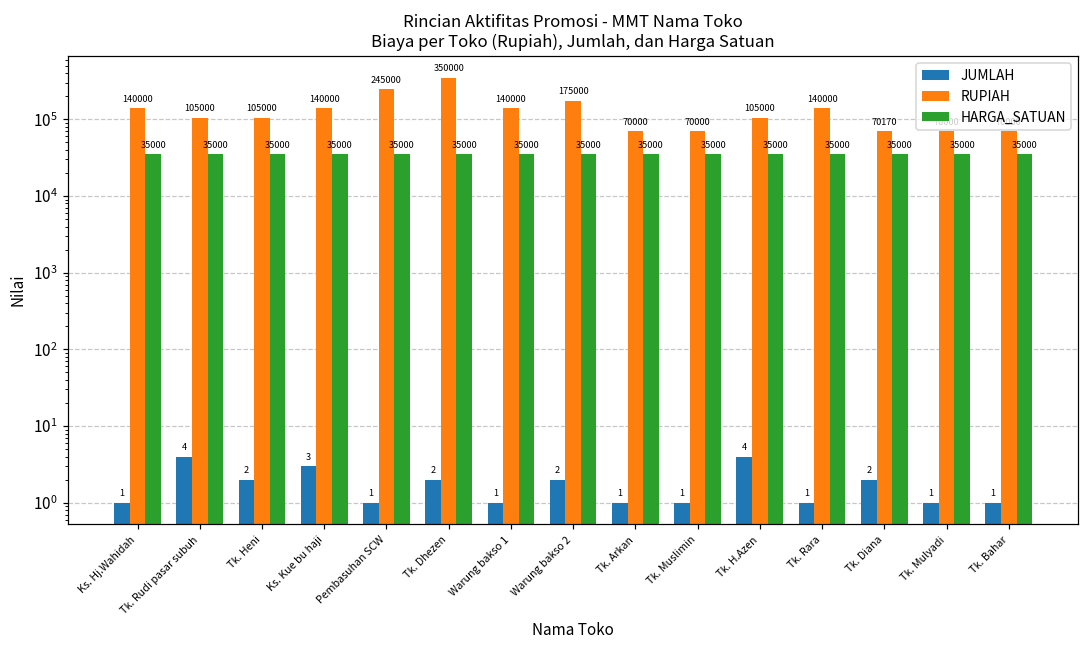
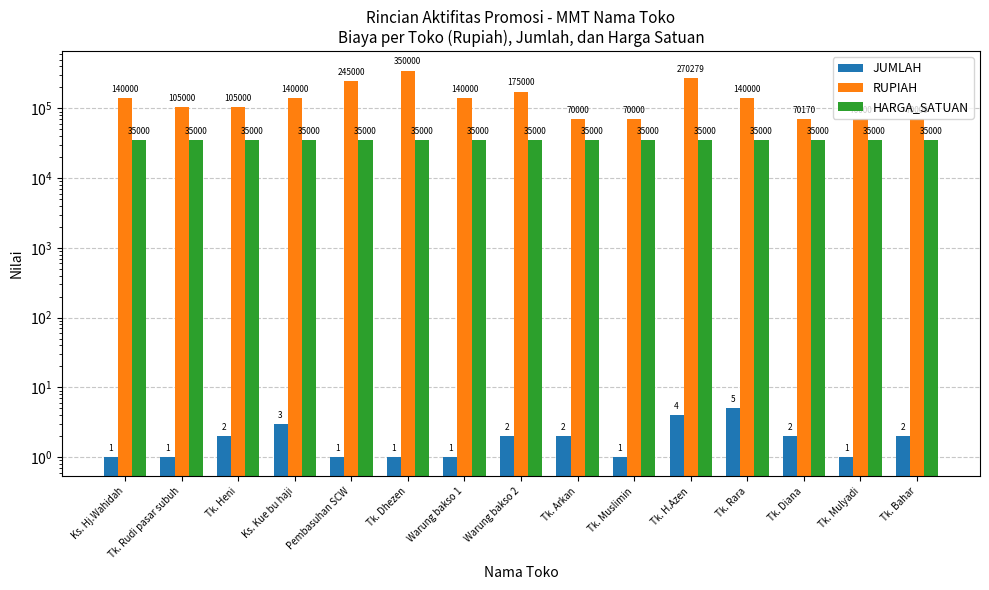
  {
    "JUMLAH": {
      "Ks. Hj.Wahidah": 1,
-     "Tk. Rudi pasar subuh": 4,
+     "Tk. Rudi pasar subuh": 1,
      "Tk. Heni": 2,
      "Ks. Kue bu haji": 3,
      "Pembasuhan SCW": 1,
-     "Tk. Dhezen": 2,
+     "Tk. Dhezen": 1,
      "Warung bakso 1": 1,
      "Warung bakso 2": 2,
-     "Tk. Arkan": 1,
+     "Tk. Arkan": 2,
      "Tk. Muslimin": 1,
      "Tk. H.Azen": 4,
-     "Tk. Rara": 1,
+     "Tk. Rara": 5,
      "Tk. Diana": 2,
      "Tk. Mulyadi": 1,
-     "Tk. Bahar": 1
+     "Tk. Bahar": 2
    },
    "RUPIAH": {
      "Ks. Hj.Wahidah": 140000,
      "Tk. Rudi pasar subuh": 105000,
      "Tk. Heni": 105000,
      "Ks. Kue bu haji": 140000,
      "Pembasuhan SCW": 245000,
      "Tk. Dhezen": 350000,
      "Warung bakso 1": 140000,
      "Warung bakso 2": 175000,
      "Tk. Arkan": 70000,
      "Tk. Muslimin": 70000,
-     "Tk. H.Azen": 105000,
+     "Tk. H.Azen": 270279,
      "Tk. Rara": 140000,
      "Tk. Diana": 70170
    },
    "HARGA_SATUAN": {
      "Ks. Hj.Wahidah": 35000,
      "Tk. Rudi pasar subuh": 35000,
      "Tk. Heni": 35000,
      "Ks. Kue bu haji": 35000,
      "Pembasuhan SCW": 35000,
      "Tk. Dhezen": 35000,
      "Warung bakso 1": 35000,
      "Warung bakso 2": 35000,
      "Tk. Arkan": 35000,
      "Tk. Muslimin": 35000,
      "Tk. H.Azen": 35000,
      "Tk. Rara": 35000,
      "Tk. Diana": 35000,
      "Tk. Mulyadi": 35000,
      "Tk. Bahar": 35000
    }
  }
